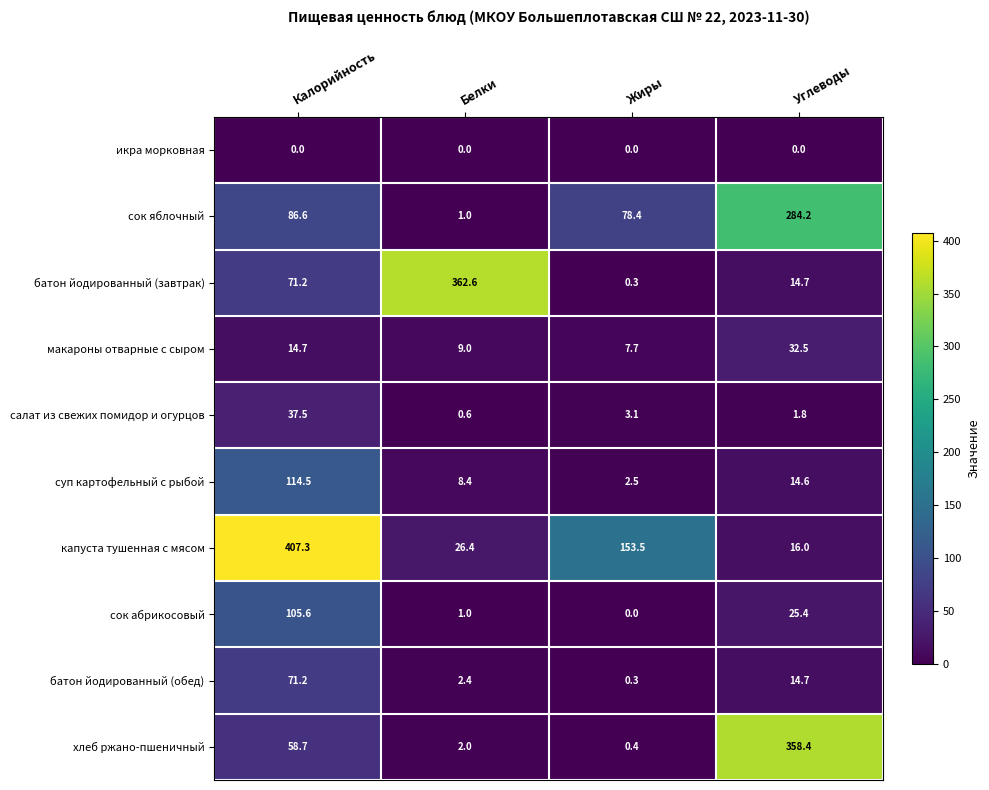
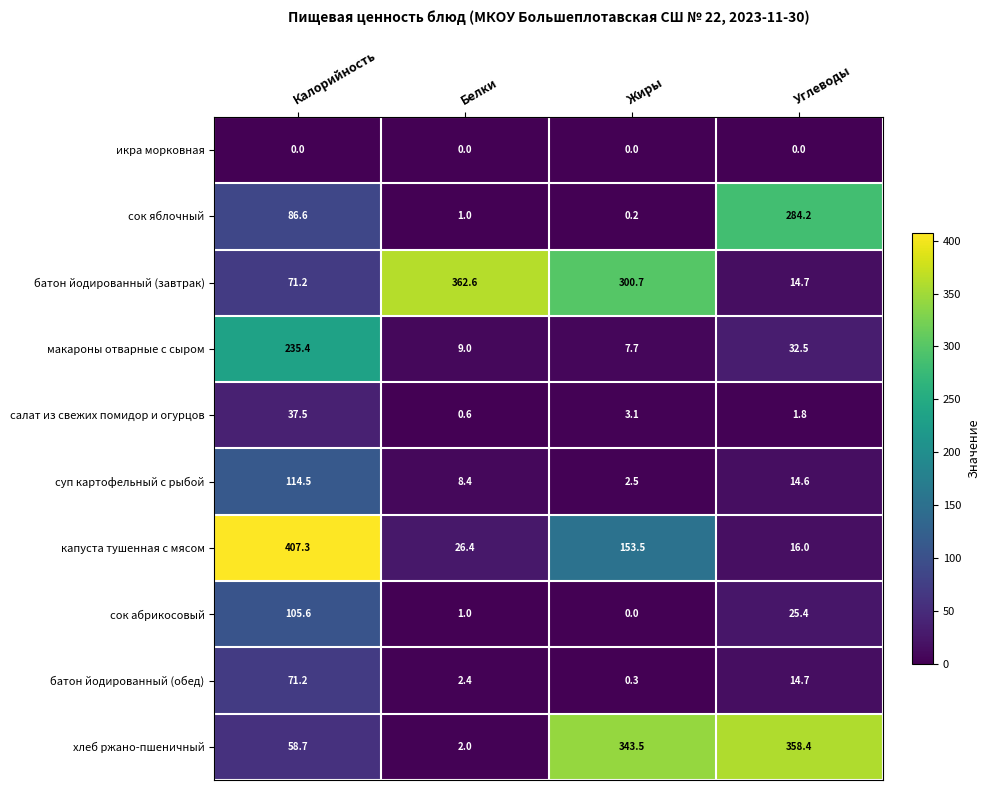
  {
    "икра морковная": {
      "Калорийность": 0.0,
      "Белки": 0.0,
      "Жиры": 0.0,
      "Углеводы": 0.0
    },
    "сок яблочный": {
      "Калорийность": 86.6,
      "Белки": 1.0,
-     "Жиры": 78.4,
+     "Жиры": 0.2,
      "Углеводы": 284.2
    },
    "батон йодированный (завтрак)": {
      "Калорийность": 71.2,
      "Белки": 362.6,
-     "Жиры": 0.3,
+     "Жиры": 300.7,
      "Углеводы": 14.7
    },
    "макароны отварные с сыром": {
-     "Калорийность": 14.7,
+     "Калорийность": 235.4,
      "Белки": 9.0,
      "Жиры": 7.7,
      "Углеводы": 32.5
    },
    "салат из свежих помидор и огурцов": {
      "Калорийность": 37.5,
      "Белки": 0.6,
      "Жиры": 3.1,
      "Углеводы": 1.8
    },
    "суп картофельный с рыбой": {
      "Калорийность": 114.5,
      "Белки": 8.4,
      "Жиры": 2.5,
      "Углеводы": 14.6
    },
    "капуста тушенная с мясом": {
      "Калорийность": 407.3,
      "Белки": 26.4,
      "Жиры": 153.5,
      "Углеводы": 16.0
    },
    "сок абрикосовый": {
      "Калорийность": 105.6,
      "Белки": 1.0,
      "Жиры": 0.0,
      "Углеводы": 25.4
    },
    "батон йодированный (обед)": {
      "Калорийность": 71.2,
      "Белки": 2.4,
      "Жиры": 0.3,
      "Углеводы": 14.7
    },
    "хлеб ржано-пшеничный": {
      "Калорийность": 58.7,
      "Белки": 2.0,
-     "Жиры": 0.4,
+     "Жиры": 343.5,
      "Углеводы": 358.4
    }
  }
